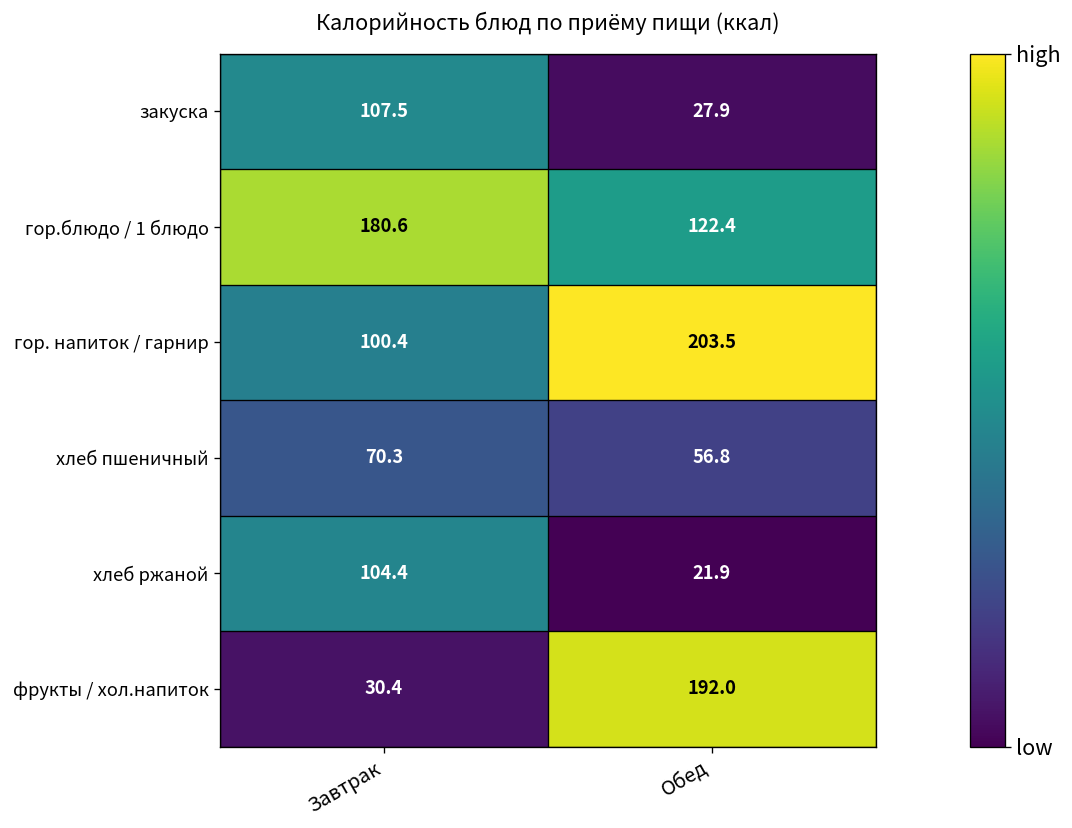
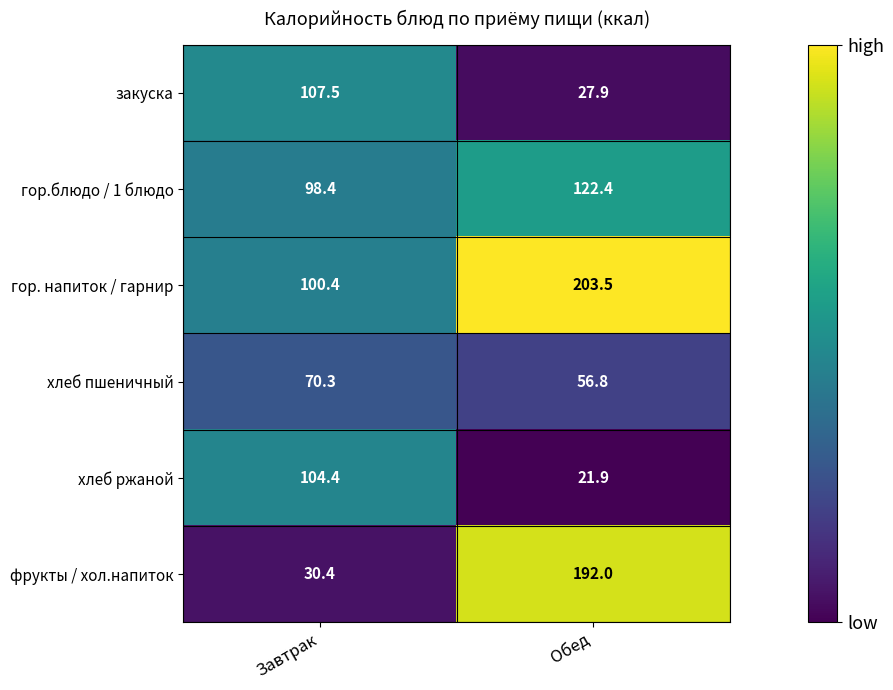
  {
    "закуска": {
      "Завтрак": 107.5,
      "Обед": 27.9
    },
    "гор.блюдо / 1 блюдо": {
-     "Завтрак": 180.6,
+     "Завтрак": 98.4,
      "Обед": 122.4
    },
    "гор. напиток / гарнир": {
      "Завтрак": 100.4,
      "Обед": 203.5
    },
    "хлеб пшеничный": {
      "Завтрак": 70.3,
      "Обед": 56.8
    },
    "хлеб ржаной": {
      "Завтрак": 104.4,
      "Обед": 21.9
    },
    "фрукты / хол.напиток": {
      "Завтрак": 30.4,
      "Обед": 192.0
    }
  }
